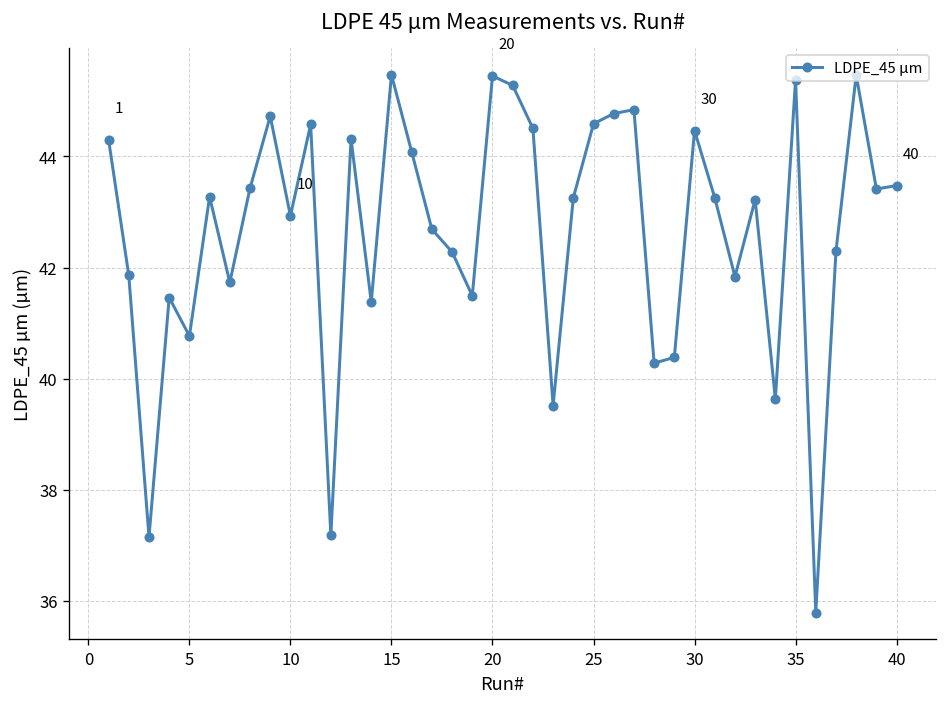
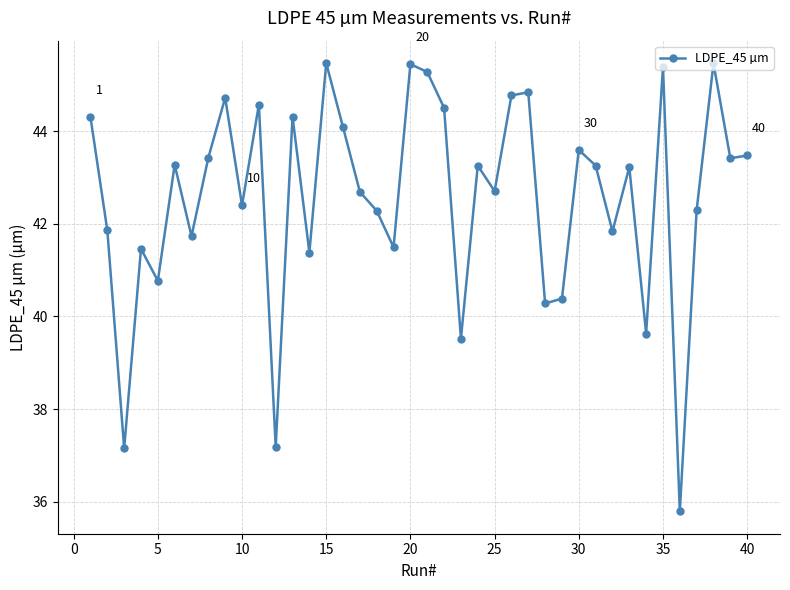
  {
    "5": 40.8,
-   "10": 42.9,
+   "10": 42.4,
    "15": 45.5,
-   "25": 44.6,
-   "30": 44.5
+   "25": 42.7,
+   "30": 43.6
  }
